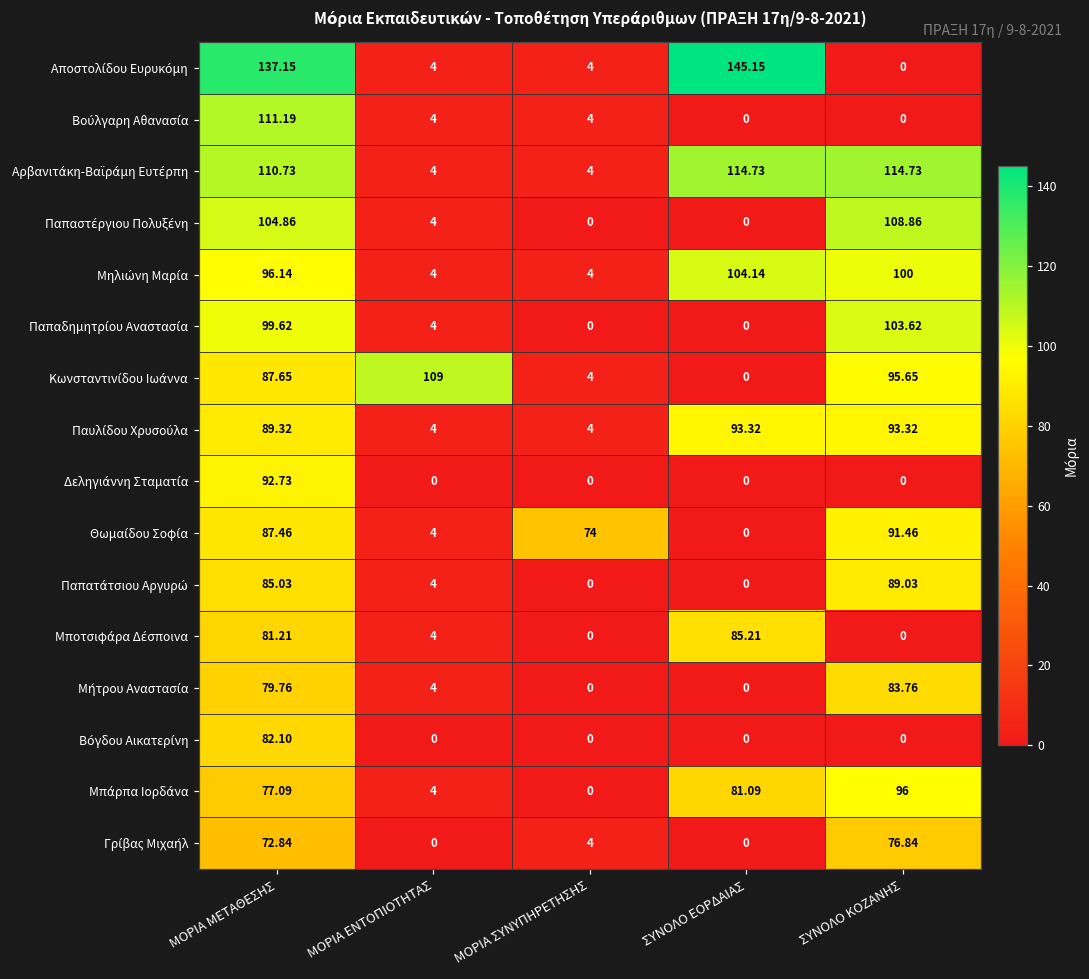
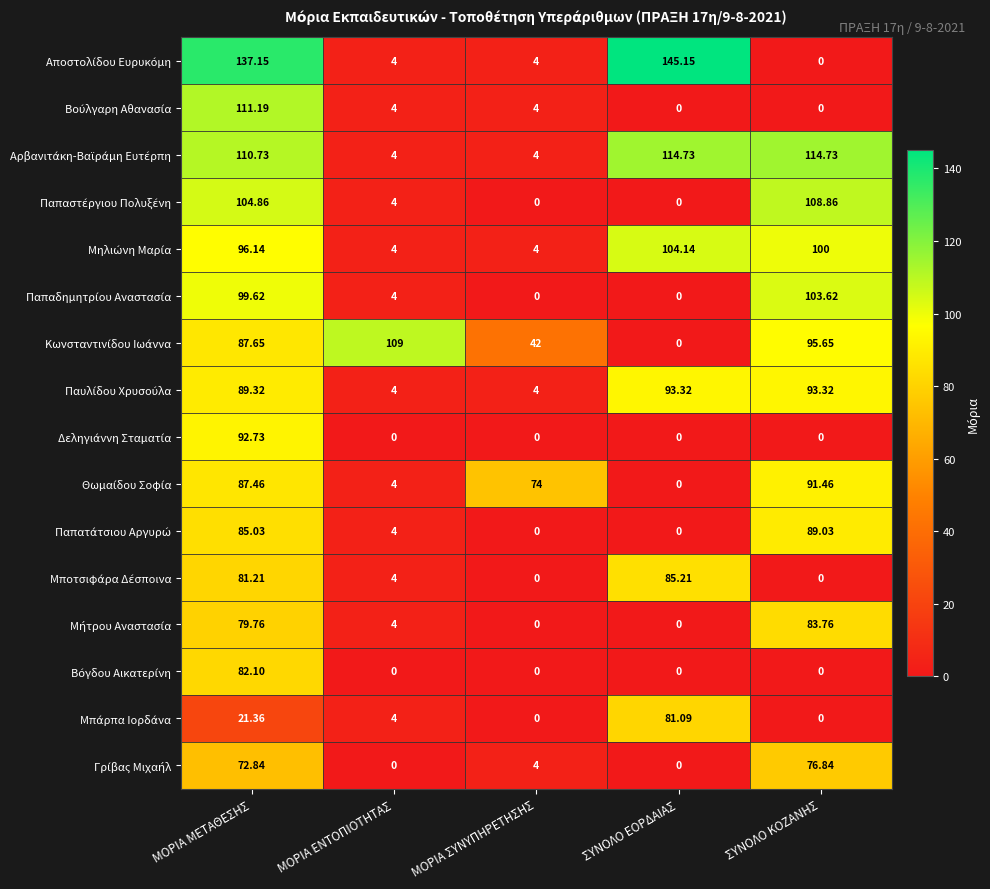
  {
    "Αποστολίδου Ευρυκόμη": {
      "ΜΟΡΙΑ ΜΕΤΑΘΕΣΗΣ": 137.15,
      "ΜΟΡΙΑ ΕΝΤΟΠΙΟΤΗΤΑΣ": 4,
      "ΜΟΡΙΑ ΣΥΝΥΠΗΡΕΤΗΣΗΣ": 4,
      "ΣΥΝΟΛΟ ΕΟΡΔΑΙΑΣ": 145.15,
      "ΣΥΝΟΛΟ ΚΟΖΑΝΗΣ": 0
    },
    "Βούλγαρη Αθανασία": {
      "ΜΟΡΙΑ ΜΕΤΑΘΕΣΗΣ": 111.19,
      "ΜΟΡΙΑ ΕΝΤΟΠΙΟΤΗΤΑΣ": 4,
      "ΜΟΡΙΑ ΣΥΝΥΠΗΡΕΤΗΣΗΣ": 4,
      "ΣΥΝΟΛΟ ΕΟΡΔΑΙΑΣ": 0,
      "ΣΥΝΟΛΟ ΚΟΖΑΝΗΣ": 0
    },
    "Αρβανιτάκη-Βαϊράμη Ευτέρπη": {
      "ΜΟΡΙΑ ΜΕΤΑΘΕΣΗΣ": 110.73,
      "ΜΟΡΙΑ ΕΝΤΟΠΙΟΤΗΤΑΣ": 4,
      "ΜΟΡΙΑ ΣΥΝΥΠΗΡΕΤΗΣΗΣ": 4,
      "ΣΥΝΟΛΟ ΕΟΡΔΑΙΑΣ": 114.73,
      "ΣΥΝΟΛΟ ΚΟΖΑΝΗΣ": 114.73
    },
    "Παπαστέργιου Πολυξένη": {
      "ΜΟΡΙΑ ΜΕΤΑΘΕΣΗΣ": 104.86,
      "ΜΟΡΙΑ ΕΝΤΟΠΙΟΤΗΤΑΣ": 4,
      "ΜΟΡΙΑ ΣΥΝΥΠΗΡΕΤΗΣΗΣ": 0,
      "ΣΥΝΟΛΟ ΕΟΡΔΑΙΑΣ": 0,
      "ΣΥΝΟΛΟ ΚΟΖΑΝΗΣ": 108.86
    },
    "Μηλιώνη Μαρία": {
      "ΜΟΡΙΑ ΜΕΤΑΘΕΣΗΣ": 96.14,
      "ΜΟΡΙΑ ΕΝΤΟΠΙΟΤΗΤΑΣ": 4,
      "ΜΟΡΙΑ ΣΥΝΥΠΗΡΕΤΗΣΗΣ": 4,
      "ΣΥΝΟΛΟ ΕΟΡΔΑΙΑΣ": 104.14,
      "ΣΥΝΟΛΟ ΚΟΖΑΝΗΣ": 100
    },
    "Παπαδημητρίου Αναστασία": {
      "ΜΟΡΙΑ ΜΕΤΑΘΕΣΗΣ": 99.62,
      "ΜΟΡΙΑ ΕΝΤΟΠΙΟΤΗΤΑΣ": 4,
      "ΜΟΡΙΑ ΣΥΝΥΠΗΡΕΤΗΣΗΣ": 0,
      "ΣΥΝΟΛΟ ΕΟΡΔΑΙΑΣ": 0,
      "ΣΥΝΟΛΟ ΚΟΖΑΝΗΣ": 103.62
    },
    "Κωνσταντινίδου Ιωάννα": {
      "ΜΟΡΙΑ ΜΕΤΑΘΕΣΗΣ": 87.65,
      "ΜΟΡΙΑ ΕΝΤΟΠΙΟΤΗΤΑΣ": 109,
-     "ΜΟΡΙΑ ΣΥΝΥΠΗΡΕΤΗΣΗΣ": 4,
+     "ΜΟΡΙΑ ΣΥΝΥΠΗΡΕΤΗΣΗΣ": 42,
      "ΣΥΝΟΛΟ ΕΟΡΔΑΙΑΣ": 0,
      "ΣΥΝΟΛΟ ΚΟΖΑΝΗΣ": 95.65
    },
    "Παυλίδου Xρυσούλα": {
      "ΜΟΡΙΑ ΜΕΤΑΘΕΣΗΣ": 89.32,
      "ΜΟΡΙΑ ΕΝΤΟΠΙΟΤΗΤΑΣ": 4,
      "ΜΟΡΙΑ ΣΥΝΥΠΗΡΕΤΗΣΗΣ": 4,
      "ΣΥΝΟΛΟ ΕΟΡΔΑΙΑΣ": 93.32,
      "ΣΥΝΟΛΟ ΚΟΖΑΝΗΣ": 93.32
    },
    "Δεληγιάννη Σταματία": {
      "ΜΟΡΙΑ ΜΕΤΑΘΕΣΗΣ": 92.73,
      "ΜΟΡΙΑ ΕΝΤΟΠΙΟΤΗΤΑΣ": 0,
      "ΜΟΡΙΑ ΣΥΝΥΠΗΡΕΤΗΣΗΣ": 0,
      "ΣΥΝΟΛΟ ΕΟΡΔΑΙΑΣ": 0,
      "ΣΥΝΟΛΟ ΚΟΖΑΝΗΣ": 0
    },
    "Θωμαίδου Σοφία": {
      "ΜΟΡΙΑ ΜΕΤΑΘΕΣΗΣ": 87.46,
      "ΜΟΡΙΑ ΕΝΤΟΠΙΟΤΗΤΑΣ": 4,
      "ΜΟΡΙΑ ΣΥΝΥΠΗΡΕΤΗΣΗΣ": 74,
      "ΣΥΝΟΛΟ ΕΟΡΔΑΙΑΣ": 0,
      "ΣΥΝΟΛΟ ΚΟΖΑΝΗΣ": 91.46
    },
    "Παπατάτσιου Αργυρώ": {
      "ΜΟΡΙΑ ΜΕΤΑΘΕΣΗΣ": 85.03,
      "ΜΟΡΙΑ ΕΝΤΟΠΙΟΤΗΤΑΣ": 4,
      "ΜΟΡΙΑ ΣΥΝΥΠΗΡΕΤΗΣΗΣ": 0,
      "ΣΥΝΟΛΟ ΕΟΡΔΑΙΑΣ": 0,
      "ΣΥΝΟΛΟ ΚΟΖΑΝΗΣ": 89.03
    },
    "Μποτσιφάρα Δέσποινα": {
      "ΜΟΡΙΑ ΜΕΤΑΘΕΣΗΣ": 81.21,
      "ΜΟΡΙΑ ΕΝΤΟΠΙΟΤΗΤΑΣ": 4,
      "ΜΟΡΙΑ ΣΥΝΥΠΗΡΕΤΗΣΗΣ": 0,
      "ΣΥΝΟΛΟ ΕΟΡΔΑΙΑΣ": 85.21,
      "ΣΥΝΟΛΟ ΚΟΖΑΝΗΣ": 0
    },
    "Μήτρου Αναστασία": {
      "ΜΟΡΙΑ ΜΕΤΑΘΕΣΗΣ": 79.76,
      "ΜΟΡΙΑ ΕΝΤΟΠΙΟΤΗΤΑΣ": 4,
      "ΜΟΡΙΑ ΣΥΝΥΠΗΡΕΤΗΣΗΣ": 0,
      "ΣΥΝΟΛΟ ΕΟΡΔΑΙΑΣ": 0,
      "ΣΥΝΟΛΟ ΚΟΖΑΝΗΣ": 83.76
    },
    "Βόγδου Αικατερίνη": {
      "ΜΟΡΙΑ ΜΕΤΑΘΕΣΗΣ": 82.10,
      "ΜΟΡΙΑ ΕΝΤΟΠΙΟΤΗΤΑΣ": 0,
      "ΜΟΡΙΑ ΣΥΝΥΠΗΡΕΤΗΣΗΣ": 0,
      "ΣΥΝΟΛΟ ΕΟΡΔΑΙΑΣ": 0,
      "ΣΥΝΟΛΟ ΚΟΖΑΝΗΣ": 0
    },
    "Μπάρπα Ιορδάνα": {
-     "ΜΟΡΙΑ ΜΕΤΑΘΕΣΗΣ": 77.09,
+     "ΜΟΡΙΑ ΜΕΤΑΘΕΣΗΣ": 21.36,
      "ΜΟΡΙΑ ΕΝΤΟΠΙΟΤΗΤΑΣ": 4,
      "ΜΟΡΙΑ ΣΥΝΥΠΗΡΕΤΗΣΗΣ": 0,
      "ΣΥΝΟΛΟ ΕΟΡΔΑΙΑΣ": 81.09,
-     "ΣΥΝΟΛΟ ΚΟΖΑΝΗΣ": 96
+     "ΣΥΝΟΛΟ ΚΟΖΑΝΗΣ": 0
    },
    "Γρίβας Μιχαήλ": {
      "ΜΟΡΙΑ ΜΕΤΑΘΕΣΗΣ": 72.84,
      "ΜΟΡΙΑ ΕΝΤΟΠΙΟΤΗΤΑΣ": 0,
      "ΜΟΡΙΑ ΣΥΝΥΠΗΡΕΤΗΣΗΣ": 4,
      "ΣΥΝΟΛΟ ΕΟΡΔΑΙΑΣ": 0,
      "ΣΥΝΟΛΟ ΚΟΖΑΝΗΣ": 76.84
    }
  }
